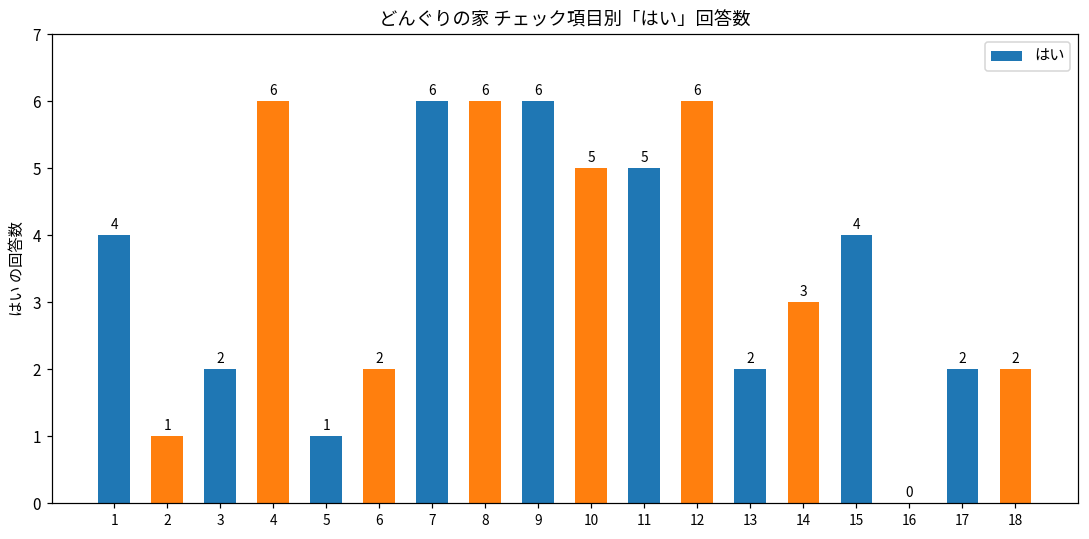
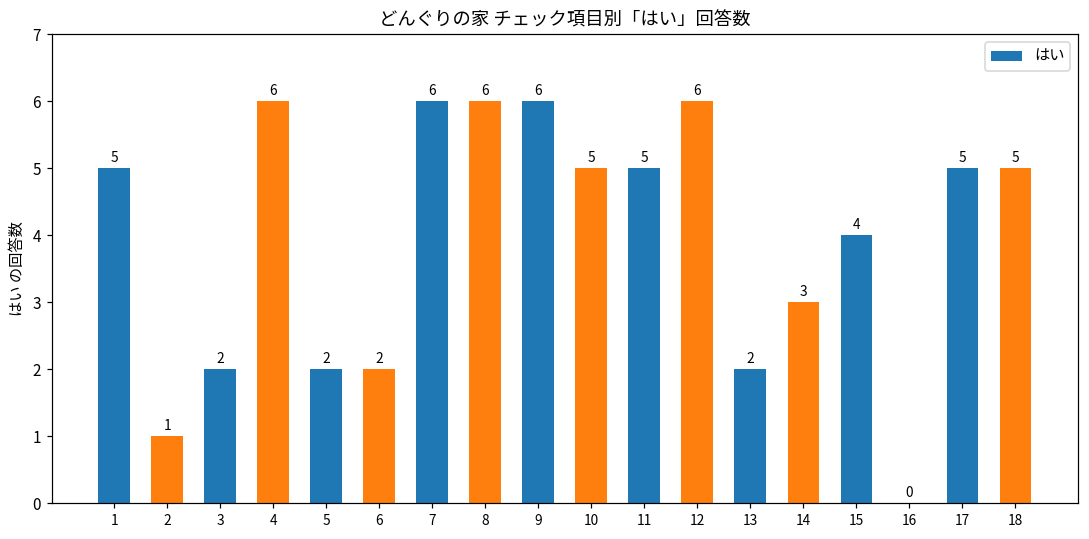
  {
-   "1": 4,
+   "1": 5,
    "2": 1,
    "3": 2,
    "4": 6,
-   "5": 1,
+   "5": 2,
    "6": 2,
    "7": 6,
    "8": 6,
    "9": 6,
    "10": 5,
    "11": 5,
    "12": 6,
    "13": 2,
    "14": 3,
    "15": 4,
    "16": 0,
-   "17": 2,
-   "18": 2
+   "17": 5,
+   "18": 5
  }
